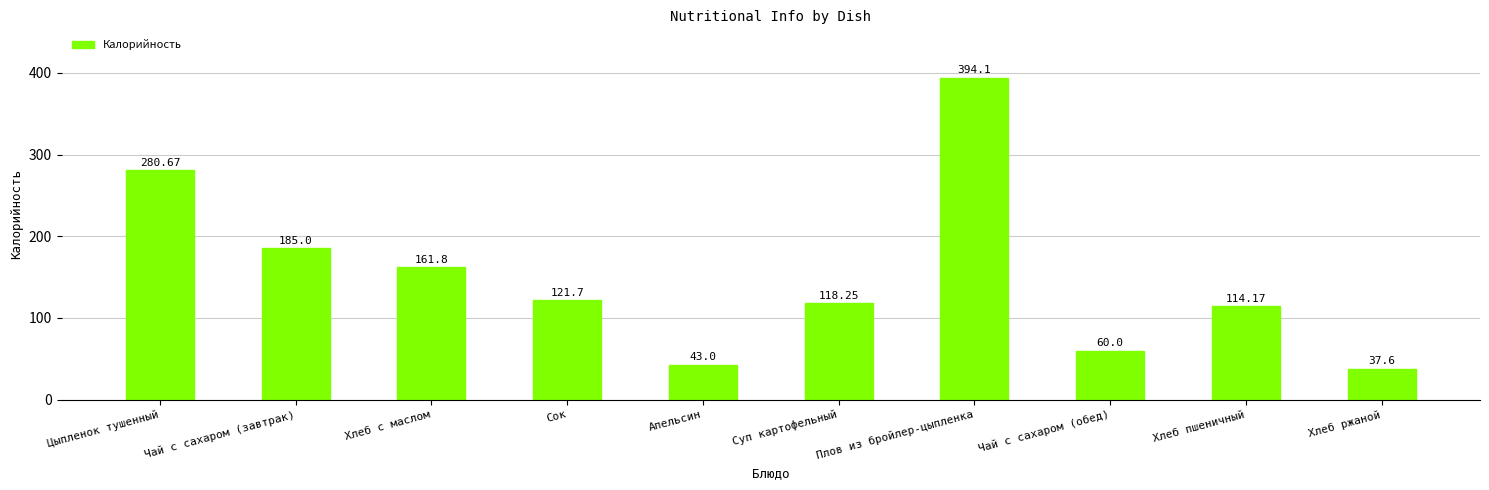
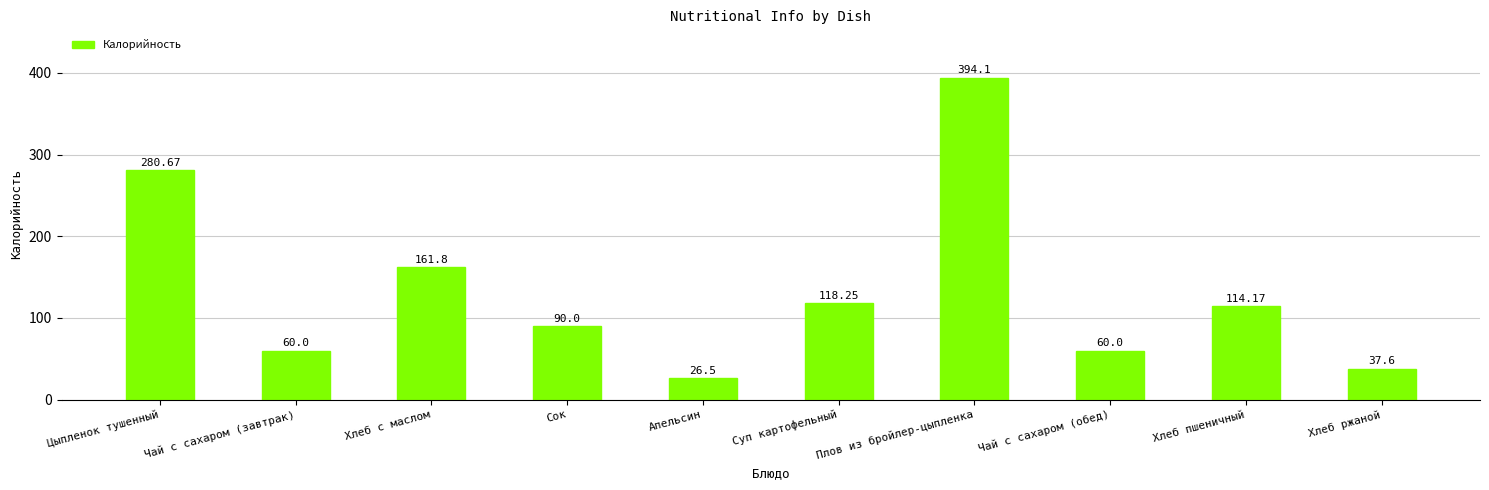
  {
    "Цыпленок тушенный": 280.67,
-   "Чай с сахаром (завтрак)": 185.0,
+   "Чай с сахаром (завтрак)": 60.0,
    "Хлеб с маслом": 161.8,
-   "Сок": 121.7,
-   "Апельсин": 43.0,
+   "Сок": 90.0,
+   "Апельсин": 26.5,
    "Суп картофельный": 118.25,
    "Плов из бройлер-цыпленка": 394.1,
    "Чай с сахаром (обед)": 60.0,
    "Хлеб пшеничный": 114.17,
    "Хлеб ржаной": 37.6
  }
